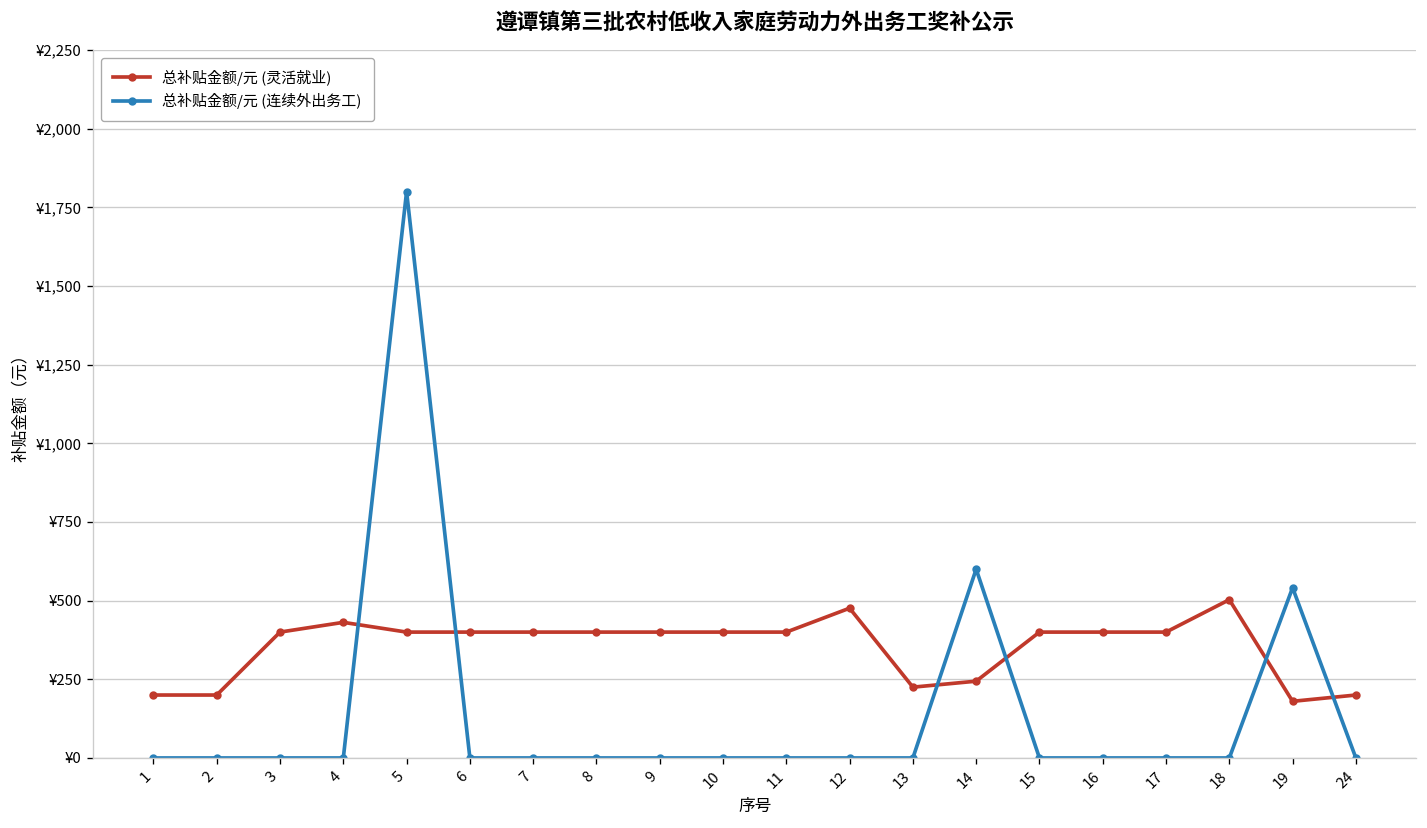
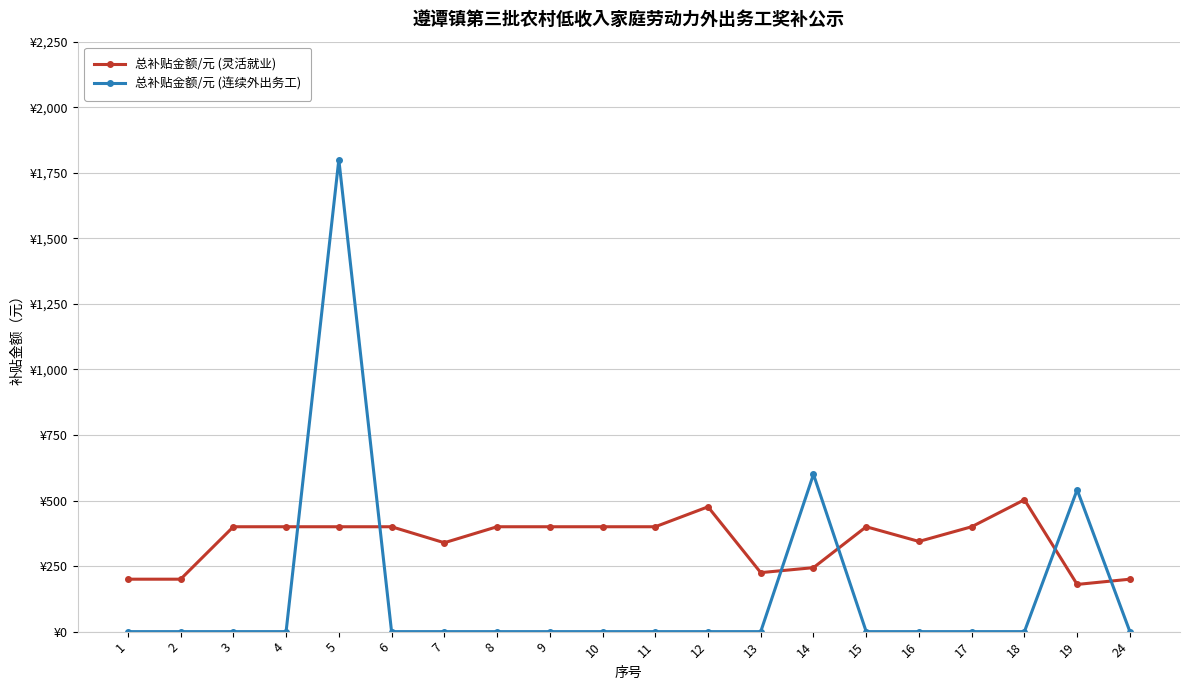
  {
    "总补贴金额/元 (灵活就业)": {
      "1": "¥200",
      "2": "¥200",
      "3": "¥400",
-     "4": "¥430",
+     "4": "¥400",
      "5": "¥400",
      "6": "¥400",
-     "7": "¥400",
+     "7": "¥340",
      "8": "¥400",
      "9": "¥400",
      "10": "¥400",
      "11": "¥400",
      "12": "¥480",
      "13": "¥230",
      "14": "¥240",
      "15": "¥400",
-     "16": "¥400",
+     "16": "¥340",
      "17": "¥400",
      "18": "¥500",
      "19": "¥180",
      "24": "¥200"
    },
    "总补贴金额/元 (连续外出务工)": {
      "1": "¥0",
      "2": "¥0",
      "3": "¥0",
      "4": "¥0",
      "5": "¥1,800",
      "6": "¥0",
      "7": "¥0",
      "8": "¥0",
      "9": "¥0",
      "10": "¥0",
      "11": "¥0",
      "12": "¥0",
      "13": "¥0",
      "14": "¥600",
      "15": "¥0",
      "16": "¥0",
      "17": "¥0",
      "18": "¥0",
      "19": "¥540",
      "24": "¥0"
    }
  }
